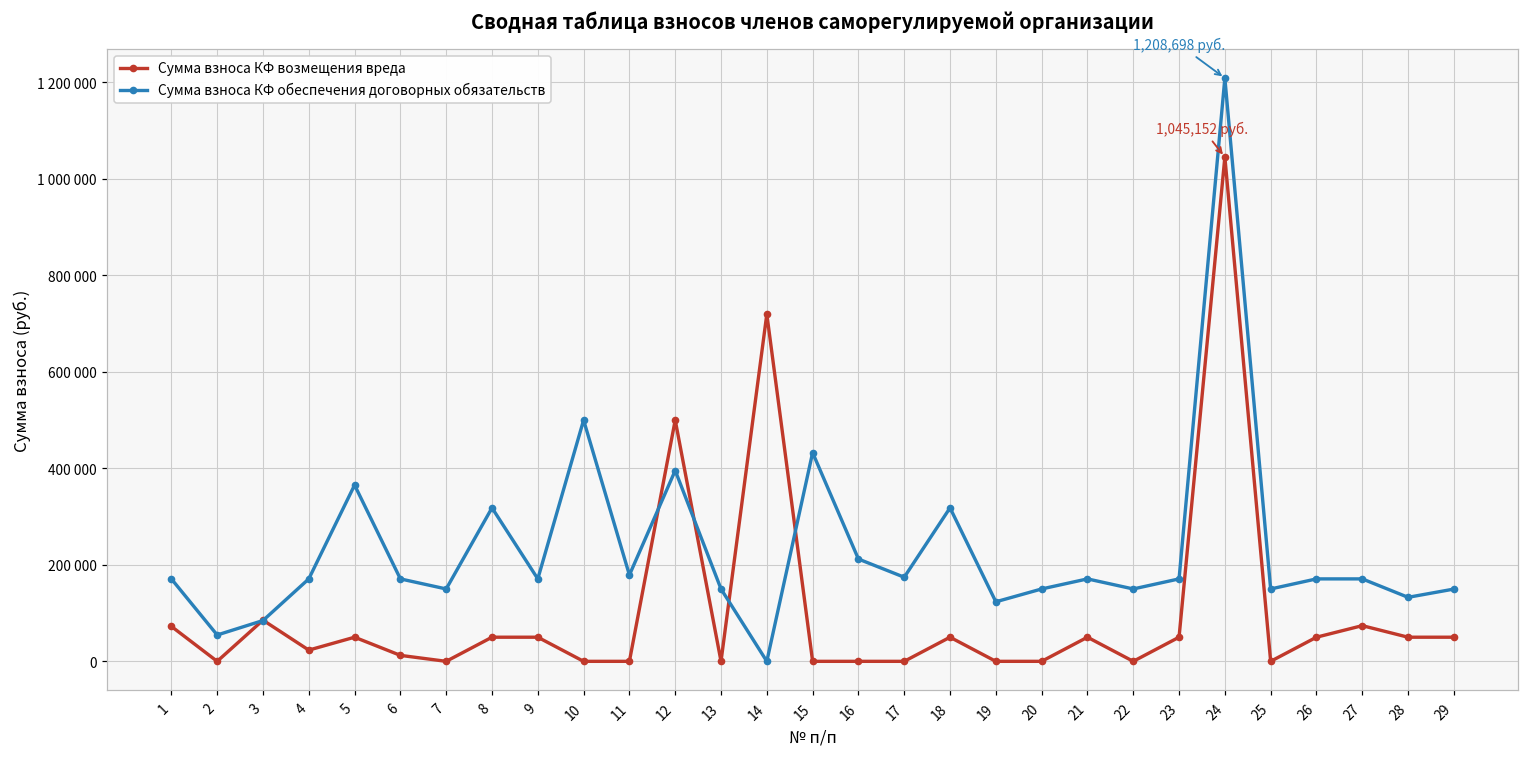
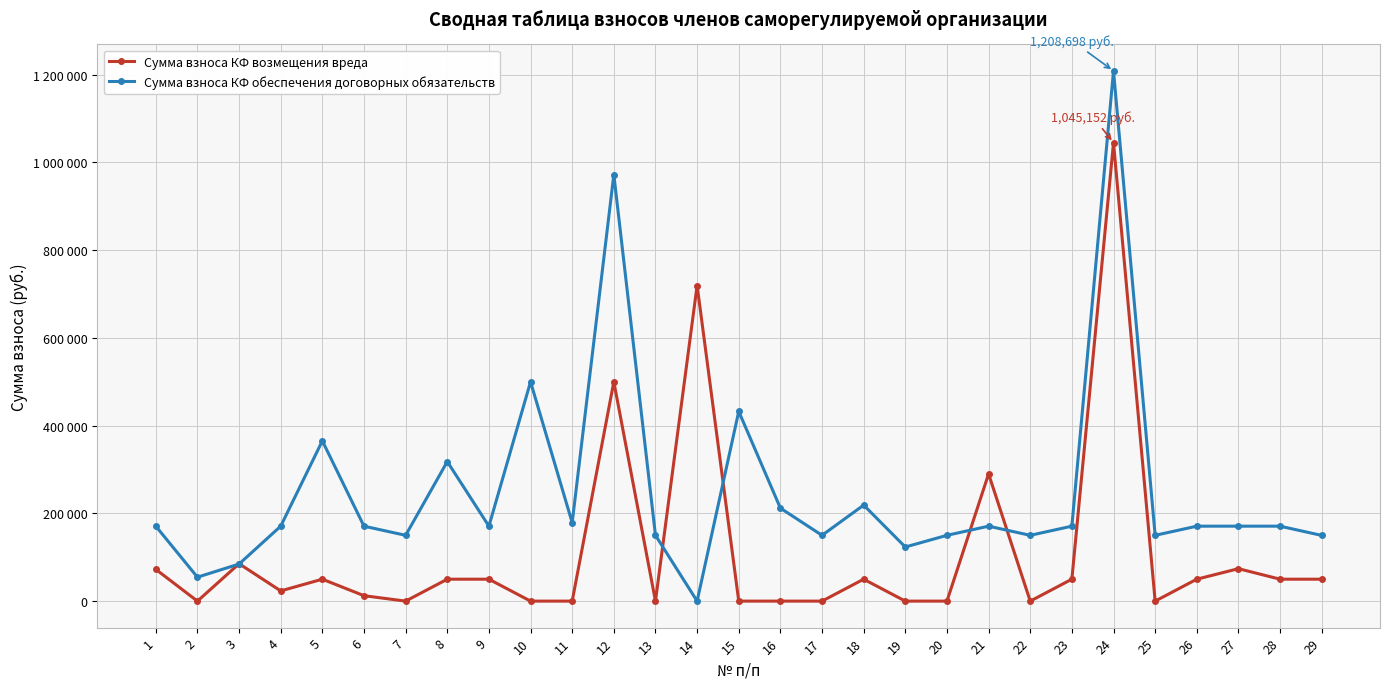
  {
    "Сумма взноса КФ возмещения вреда": {
      "1": 70000,
      "2": 0,
      "4": 20000,
      "5": 50000,
      "6": 10000,
      "7": 0,
      "8": 50000,
      "9": 50000,
      "10": 0,
      "11": 0,
      "12": 500000,
      "13": 0,
      "14": 720000,
      "15": 0,
      "16": 0,
      "17": 0,
      "18": 50000,
      "19": 0,
      "20": 0,
-     "21": 50000,
+     "21": 290000,
      "22": 0,
      "23": 50000,
      "25": 0,
      "26": 50000,
      "27": 70000,
      "28": 50000,
      "29": 50000
    },
    "Сумма взноса КФ обеспечения договорных обязательств": {
      "1": 170000,
      "2": 50000,
      "4": 170000,
      "5": 370000,
      "6": 170000,
      "7": 150000,
      "8": 320000,
      "9": 170000,
      "10": 500000,
      "11": 180000,
-     "12": 400000,
+     "12": 970000,
      "13": 150000,
      "14": 0,
      "15": 430000,
      "16": 210000,
-     "17": 170000,
-     "18": 320000,
+     "17": 150000,
+     "18": 220000,
      "19": 120000,
      "20": 150000,
      "21": 170000,
      "22": 150000,
      "23": 170000,
      "25": 150000,
      "26": 170000,
      "27": 170000,
-     "28": 130000,
+     "28": 170000,
      "29": 150000
    }
  }
